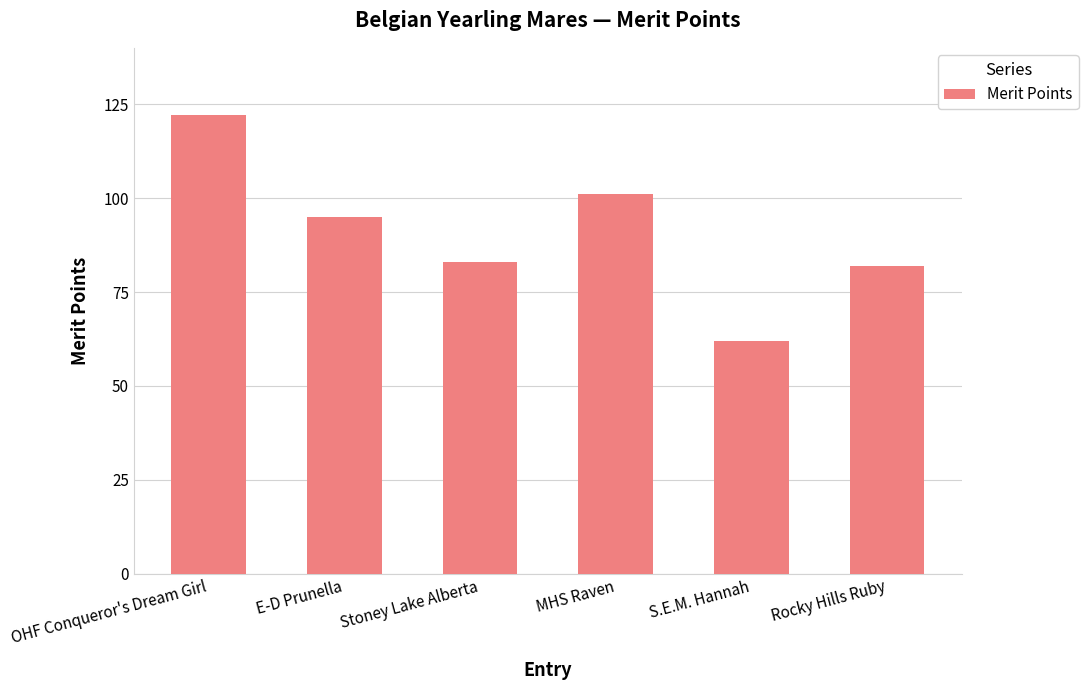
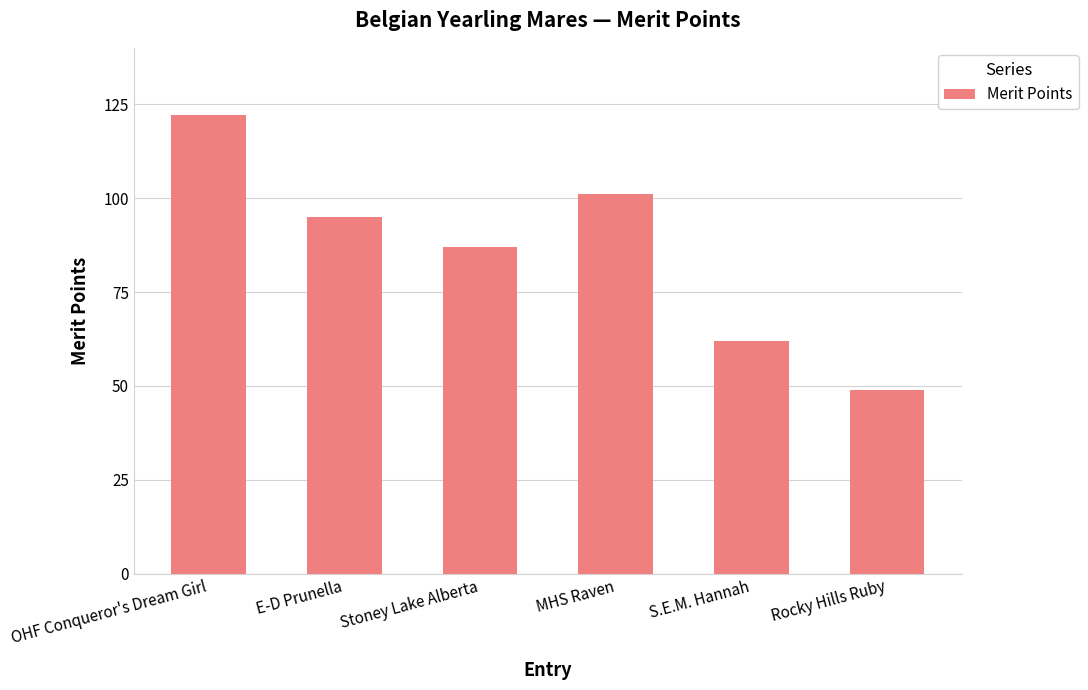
  {
    "OHF Conqueror's Dream Girl": 122,
    "E-D Prunella": 95,
-   "Stoney Lake Alberta": 83,
+   "Stoney Lake Alberta": 87,
    "MHS Raven": 101,
    "S.E.M. Hannah": 62,
-   "Rocky Hills Ruby": 82
+   "Rocky Hills Ruby": 49
  }
